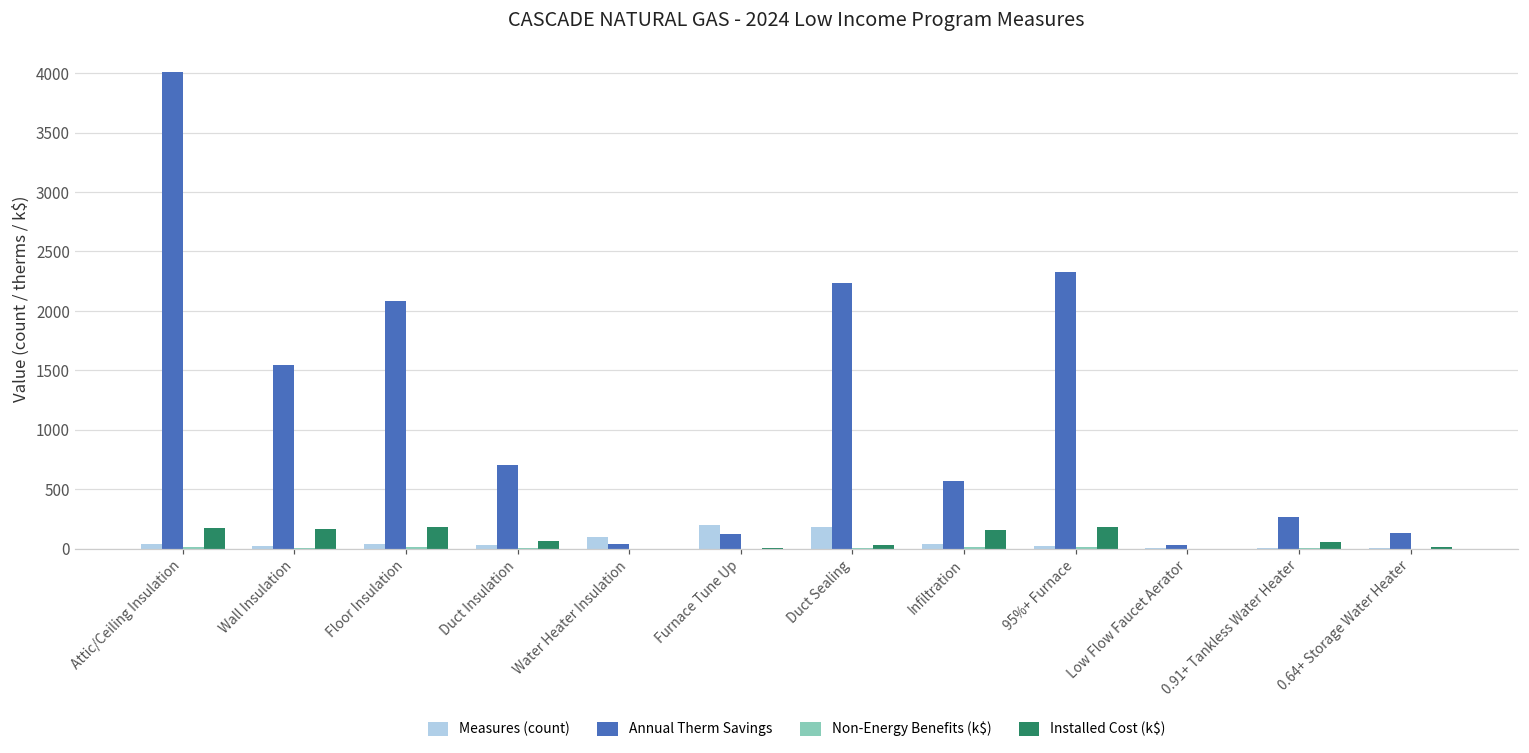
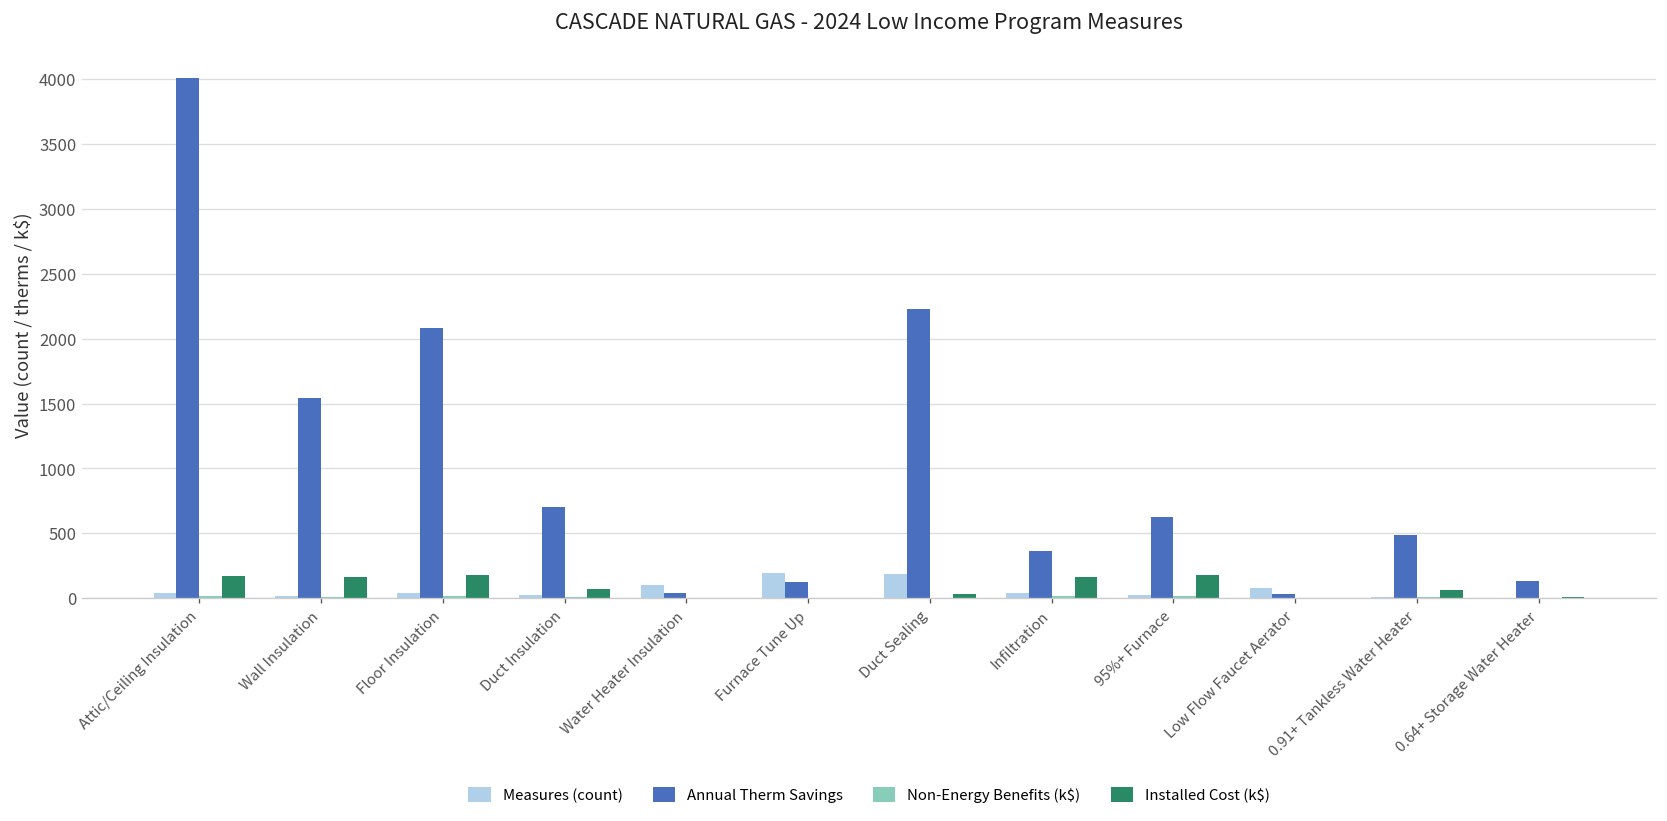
  {
    "Measures (count)": {
      "Attic/Ceiling Insulation": 40,
      "Floor Insulation": 40,
      "Duct Insulation": 30,
      "Water Heater Insulation": 100,
      "Furnace Tune Up": 200,
      "Duct Sealing": 180,
      "Infiltration": 40,
-     "Low Flow Faucet Aerator": 10
+     "Low Flow Faucet Aerator": 80
    },
    "Annual Therm Savings": {
      "Attic/Ceiling Insulation": 4010,
      "Wall Insulation": 1540,
      "Floor Insulation": 2090,
      "Duct Insulation": 700,
      "Water Heater Insulation": 40,
      "Furnace Tune Up": 130,
      "Duct Sealing": 2230,
-     "Infiltration": 570,
-     "95%+ Furnace": 2330,
+     "Infiltration": 360,
+     "95%+ Furnace": 630,
      "Low Flow Faucet Aerator": 40,
-     "0.91+ Tankless Water Heater": 270,
+     "0.91+ Tankless Water Heater": 490,
      "0.64+ Storage Water Heater": 130
    },
    "Installed Cost (k$)": {
      "Attic/Ceiling Insulation": 170,
      "Wall Insulation": 160,
      "Floor Insulation": 180,
      "Duct Insulation": 70,
      "Duct Sealing": 30,
      "Infiltration": 160,
      "95%+ Furnace": 180,
      "0.91+ Tankless Water Heater": 60
    }
  }
